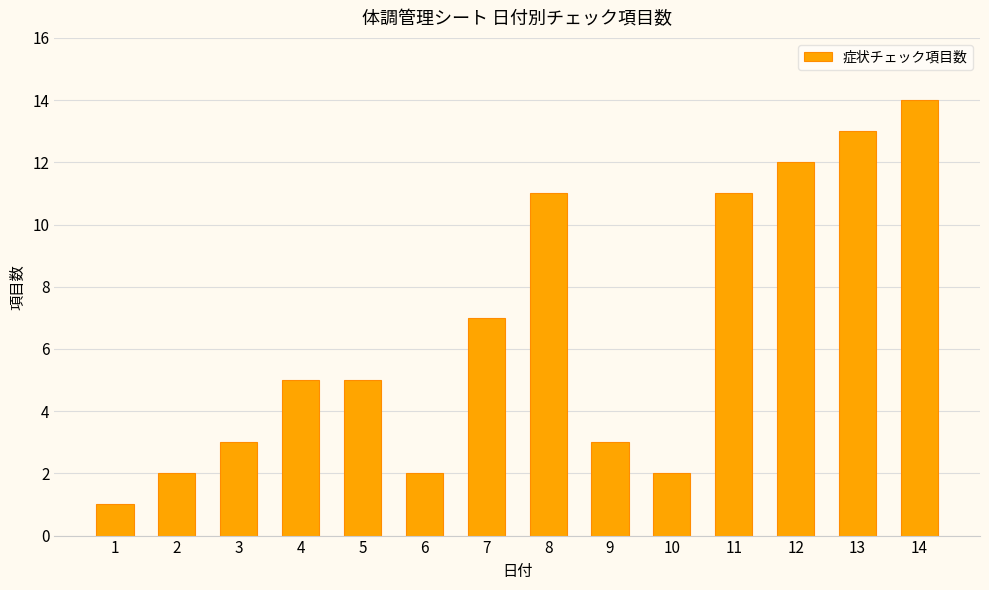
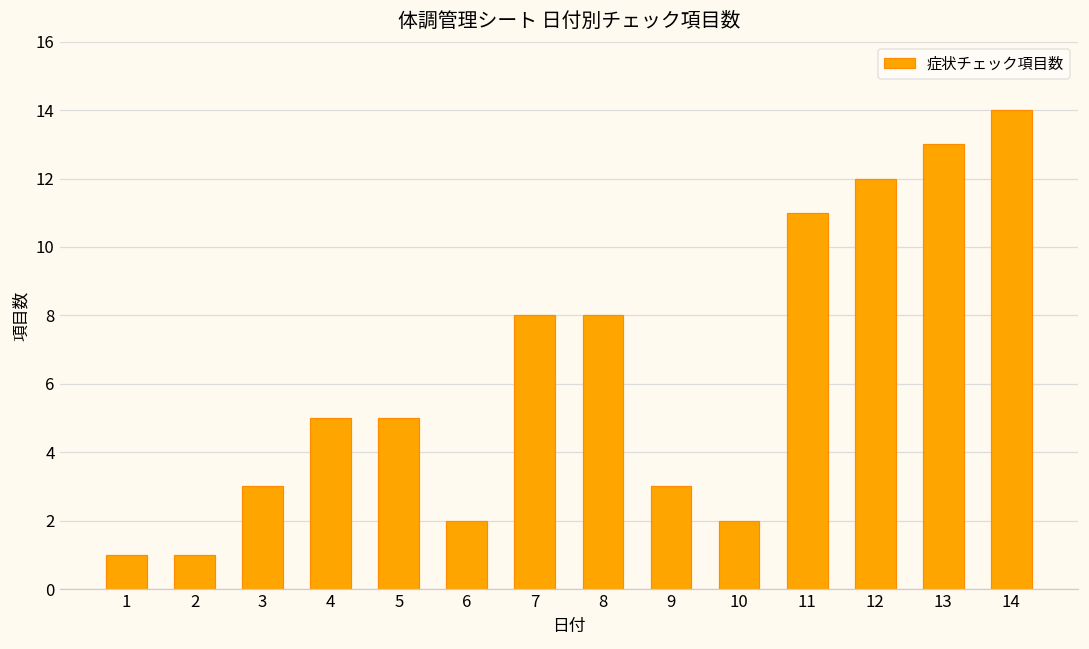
  {
    "1": 1,
-   "2": 2,
+   "2": 1,
    "3": 3,
    "4": 5,
    "5": 5,
    "6": 2,
-   "7": 7,
-   "8": 11,
+   "7": 8,
+   "8": 8,
    "9": 3,
    "10": 2,
    "11": 11,
    "12": 12,
    "13": 13,
    "14": 14
  }
